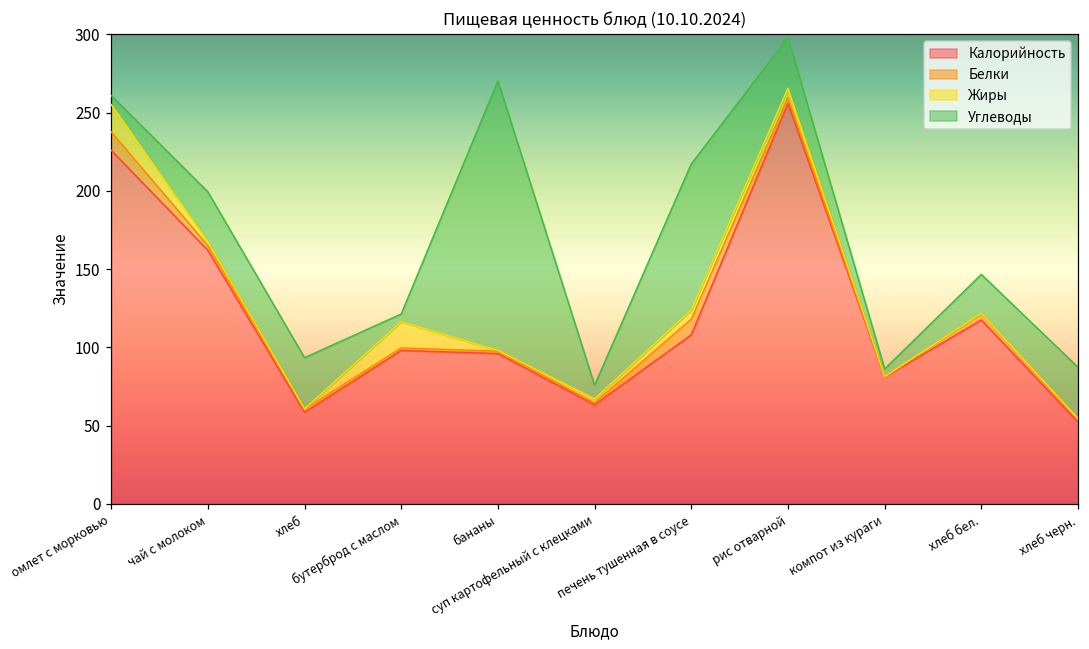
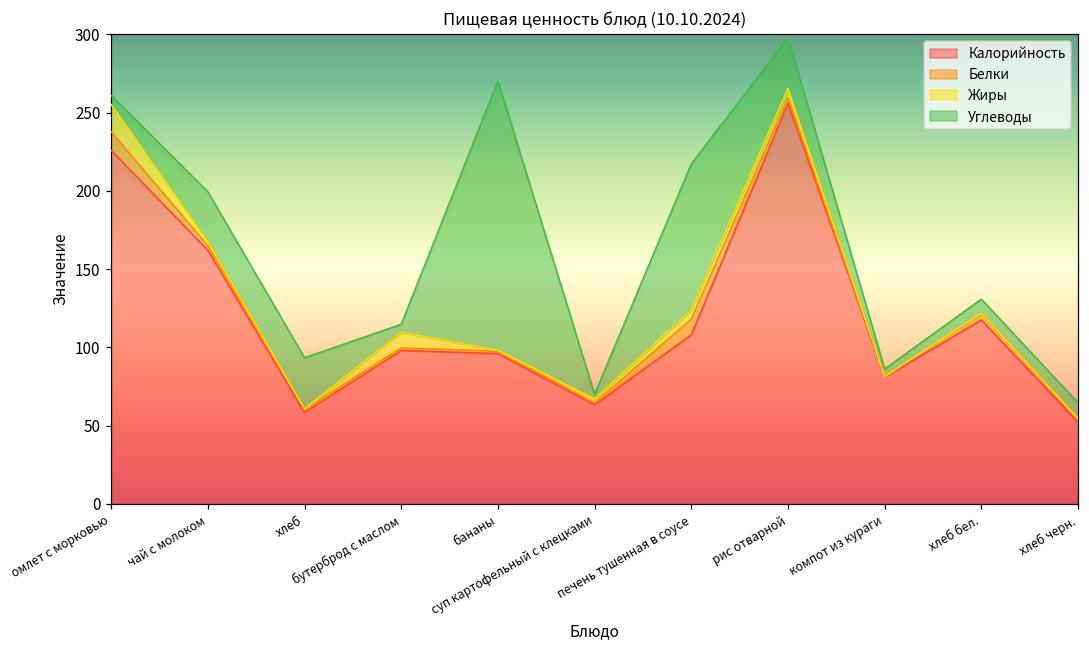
  {
    "Калорийность": {
      "омлет с морковью": 226,
      "чай с молоком": 162,
      "хлеб": 59,
      "печень тушенная в соусе": 108,
      "рис отварной": 256,
      "хлеб бел.": 118,
      "хлеб черн.": 52
    },
    "Белки": {
      "омлет с морковью": 12,
      "чай с молоком": 3,
      "печень тушенная в соусе": 10,
      "рис отварной": 4
    },
    "Жиры": {
      "омлет с морковью": 17,
      "чай с молоком": 3,
-     "бутерброд с маслом": 17,
+     "бутерброд с маслом": 10,
      "суп картофельный с клецками": 3,
      "печень тушенная в соусе": 6,
      "рис отварной": 6
    },
    "Углеводы": {
      "омлет с морковью": 6,
      "чай с молоком": 32,
      "хлеб": 33,
      "бутерброд с маслом": 5,
      "бананы": 172,
-     "суп картофельный с клецками": 9,
+     "суп картофельный с клецками": 3,
      "печень тушенная в соусе": 93,
      "рис отварной": 32,
      "компот из кураги": 5,
-     "хлеб бел.": 25,
-     "хлеб черн.": 33
+     "хлеб бел.": 9,
+     "хлеб черн.": 10
    }
  }
